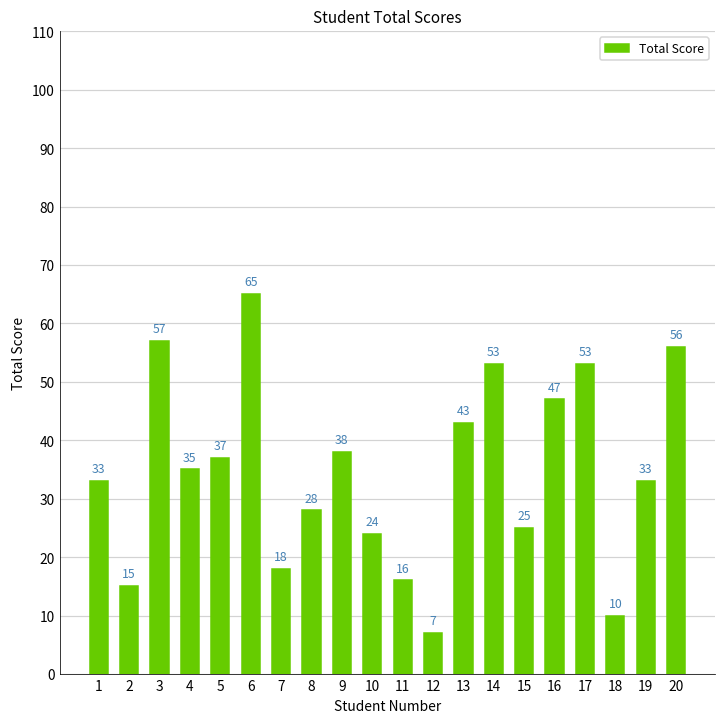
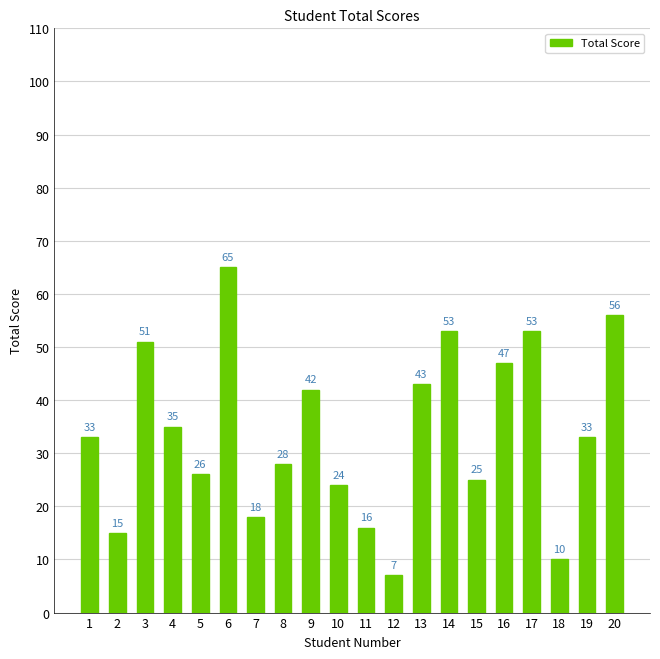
  {
    "1": 33,
    "2": 15,
-   "3": 57,
+   "3": 51,
    "4": 35,
-   "5": 37,
+   "5": 26,
    "6": 65,
    "7": 18,
    "8": 28,
-   "9": 38,
+   "9": 42,
    "10": 24,
    "11": 16,
    "12": 7,
    "13": 43,
    "14": 53,
    "15": 25,
    "16": 47,
    "17": 53,
    "18": 10,
    "19": 33,
    "20": 56
  }
